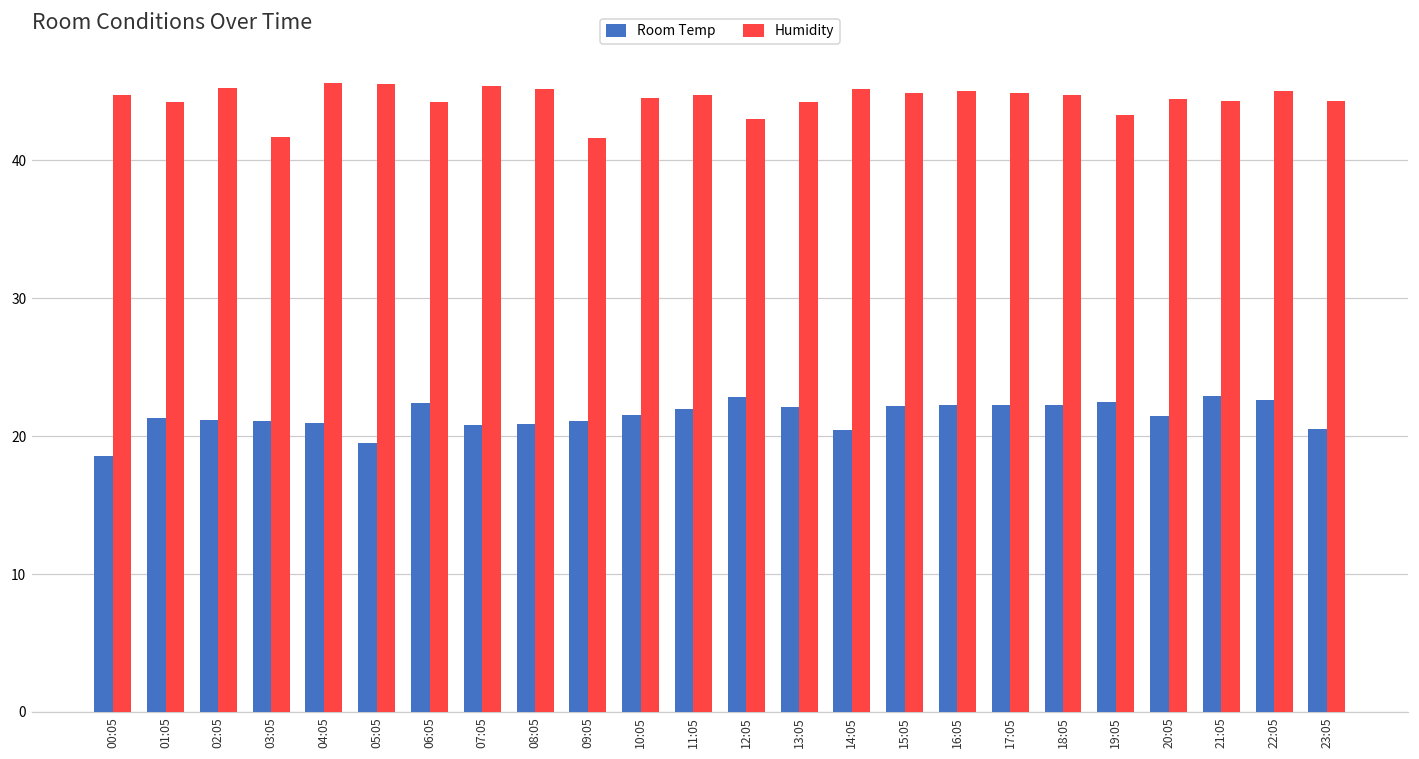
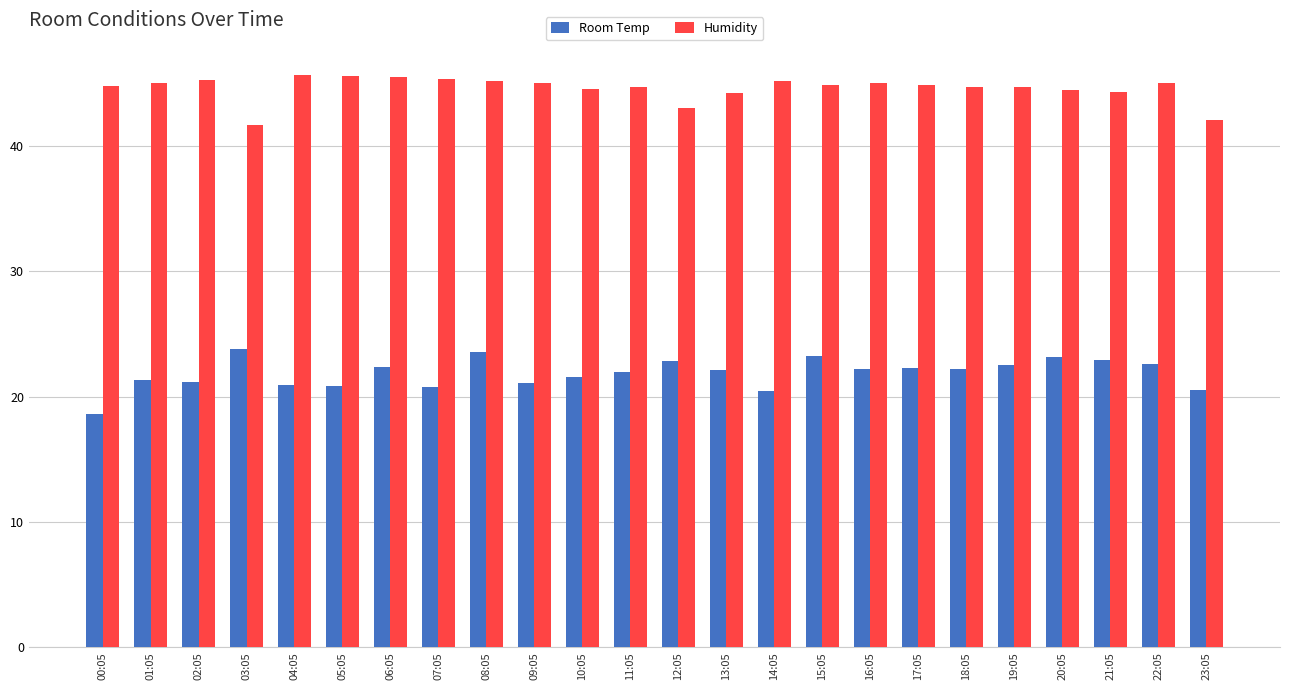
  {
    "Room Temp": {
      "00:05": 18.6,
      "01:05": 21.3,
      "02:05": 21.2,
-     "03:05": 21.1,
+     "03:05": 23.8,
      "04:05": 21.0,
-     "05:05": 19.5,
+     "05:05": 20.8,
      "06:05": 22.4,
      "07:05": 20.8,
-     "08:05": 20.9,
+     "08:05": 23.5,
      "09:05": 21.1,
      "10:05": 21.6,
      "11:05": 22.0,
      "12:05": 22.8,
      "13:05": 22.1,
      "14:05": 20.5,
-     "15:05": 22.2,
+     "15:05": 23.3,
      "16:05": 22.2,
      "17:05": 22.2,
      "18:05": 22.2,
      "19:05": 22.5,
-     "20:05": 21.5,
+     "20:05": 23.2,
      "21:05": 22.9,
      "22:05": 22.6,
      "23:05": 20.5
    },
    "Humidity": {
      "00:05": 44.8,
-     "01:05": 44.2,
+     "01:05": 45.0,
      "02:05": 45.3,
      "03:05": 41.7,
      "04:05": 45.6,
      "05:05": 45.5,
-     "06:05": 44.3,
+     "06:05": 45.5,
      "07:05": 45.4,
      "08:05": 45.2,
-     "09:05": 41.6,
+     "09:05": 45.0,
      "10:05": 44.5,
      "11:05": 44.7,
      "12:05": 43.0,
      "13:05": 44.2,
      "14:05": 45.2,
      "15:05": 44.9,
      "16:05": 45.0,
      "17:05": 44.9,
      "18:05": 44.7,
-     "19:05": 43.3,
+     "19:05": 44.7,
      "20:05": 44.4,
      "21:05": 44.3,
      "22:05": 45.0,
-     "23:05": 44.3
+     "23:05": 42.0
    }
  }
